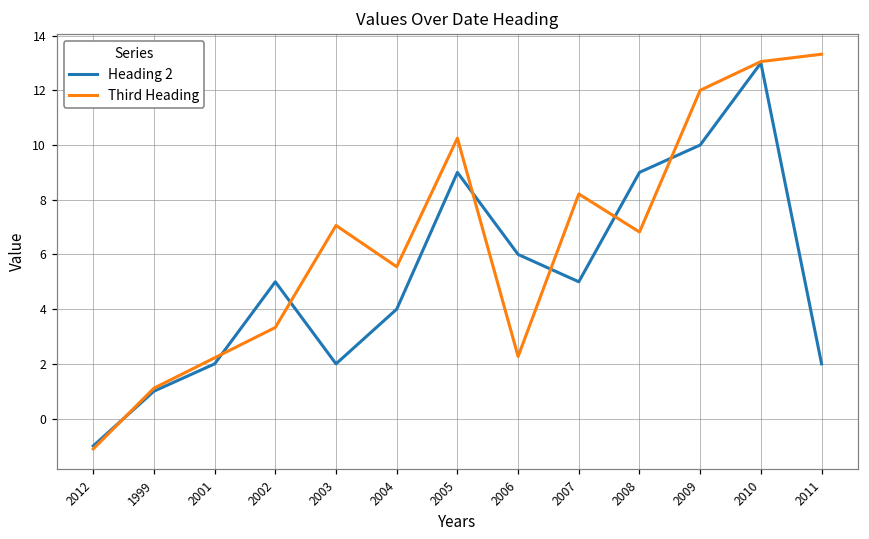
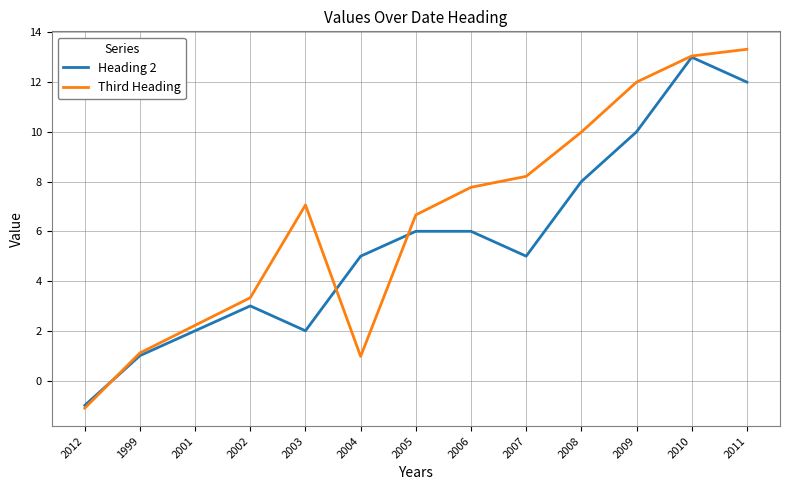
  {
    "Heading 2": {
      "2012": -1,
      "1999": 1,
      "2001": 2,
-     "2002": 5,
+     "2002": 3,
      "2003": 2,
-     "2004": 4,
-     "2005": 9,
+     "2004": 5,
+     "2005": 6,
      "2006": 6,
      "2007": 5,
-     "2008": 9,
+     "2008": 8,
      "2009": 10,
-     "2011": 2
+     "2011": 12
    },
    "Third Heading": {
      "2012": -1.1,
      "1999": 1.1,
      "2001": 2.2,
      "2002": 3.3,
      "2003": 7.1,
-     "2004": 5.6,
-     "2005": 10.3,
-     "2006": 2.3,
+     "2004": 1.0,
+     "2005": 6.7,
+     "2006": 7.8,
      "2007": 8.2,
-     "2008": 6.8,
+     "2008": 10.0,
      "2009": 12.0,
      "2011": 13.3
    }
  }
